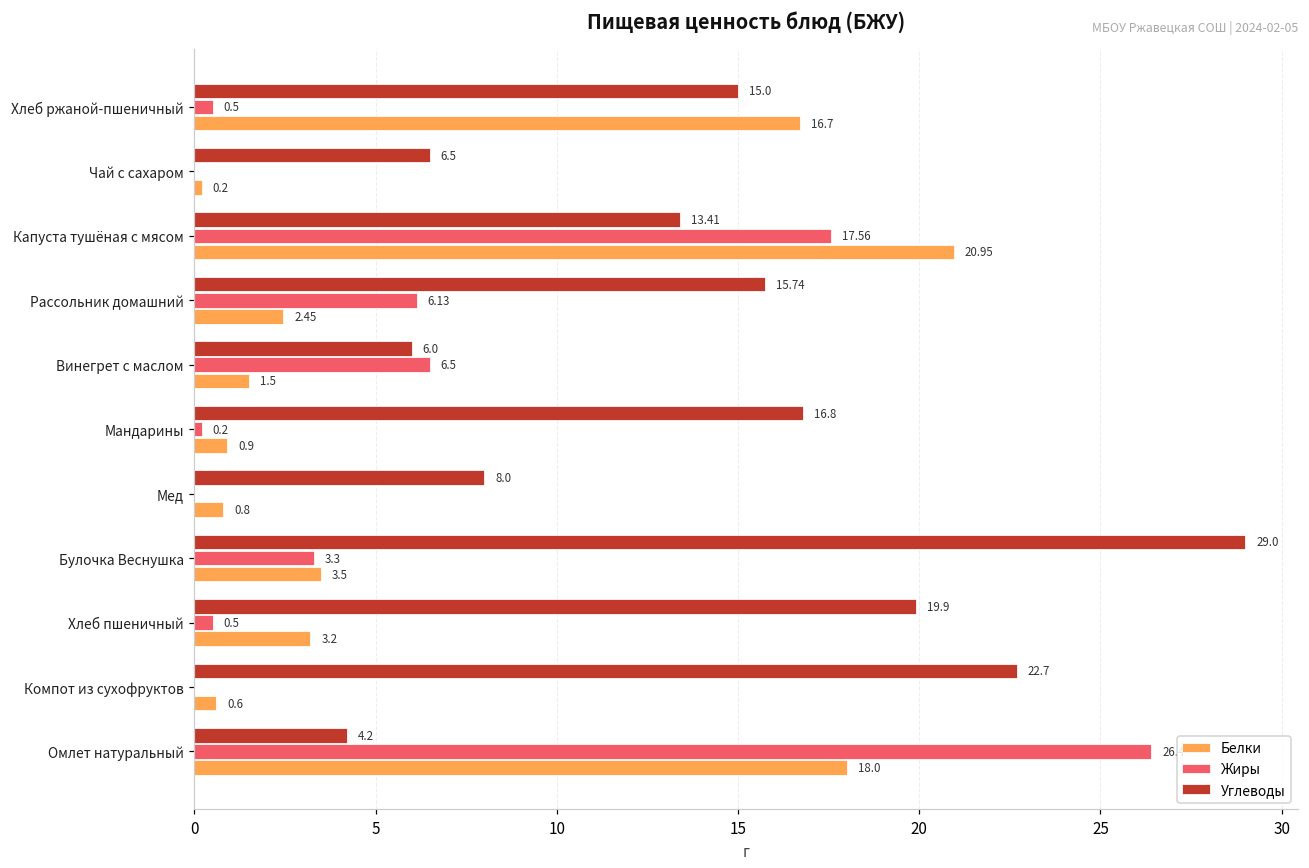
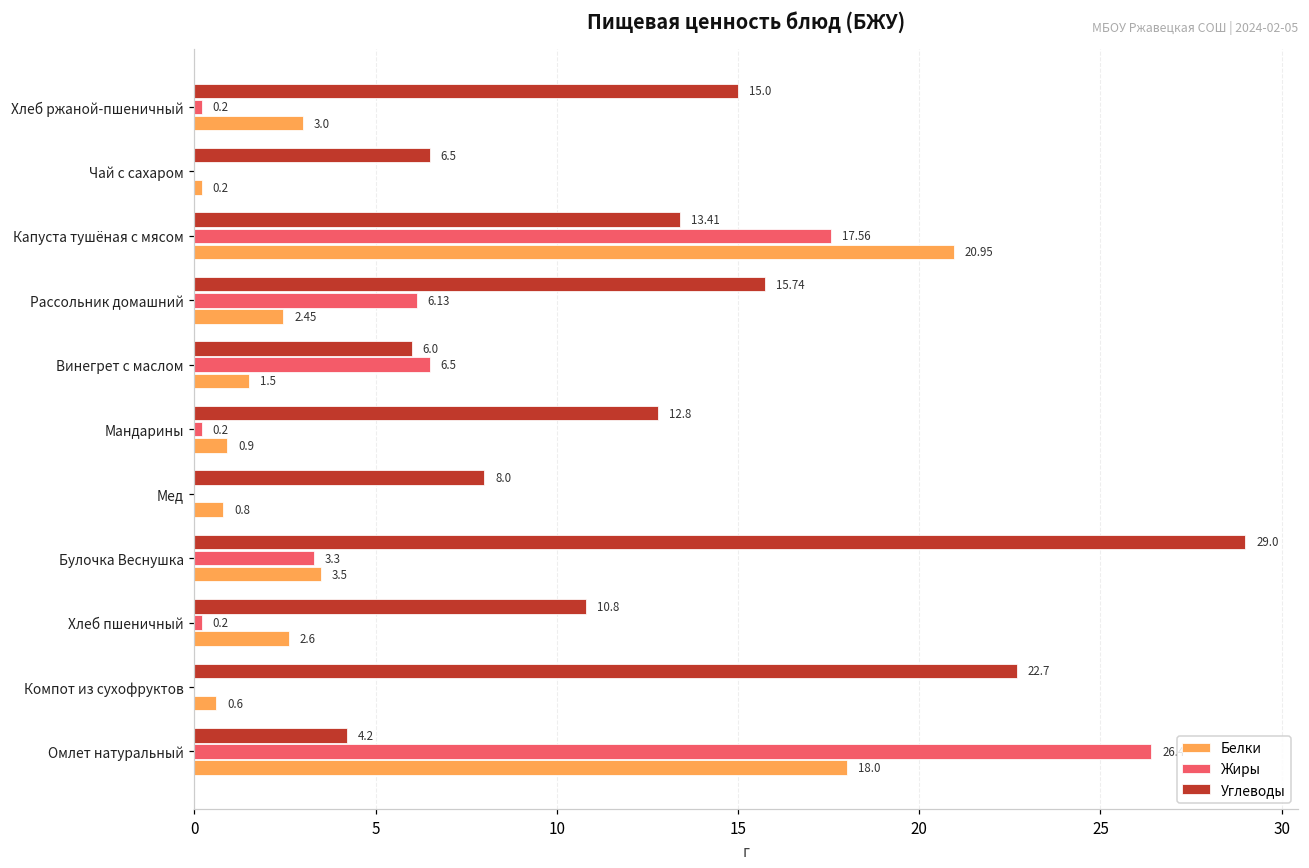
  {
    "Белки": {
-     "Хлеб ржаной-пшеничный": 16.7,
+     "Хлеб ржаной-пшеничный": 3.0,
      "Чай с сахаром": 0.2,
      "Капуста тушёная с мясом": 20.95,
      "Рассольник домашний": 2.45,
      "Винегрет с маслом": 1.5,
      "Мандарины": 0.9,
      "Мед": 0.8,
      "Булочка Веснушка": 3.5,
-     "Хлеб пшеничный": 3.2,
+     "Хлеб пшеничный": 2.6,
      "Компот из сухофруктов": 0.6,
      "Омлет натуральный": 18.0
    },
    "Жиры": {
-     "Хлеб ржаной-пшеничный": 0.5,
+     "Хлеб ржаной-пшеничный": 0.2,
      "Капуста тушёная с мясом": 17.56,
      "Рассольник домашний": 6.13,
      "Винегрет с маслом": 6.5,
      "Мандарины": 0.2,
      "Булочка Веснушка": 3.3,
-     "Хлеб пшеничный": 0.5
+     "Хлеб пшеничный": 0.2
    },
    "Углеводы": {
      "Хлеб ржаной-пшеничный": 15.0,
      "Чай с сахаром": 6.5,
      "Капуста тушёная с мясом": 13.41,
      "Рассольник домашний": 15.74,
      "Винегрет с маслом": 6.0,
-     "Мандарины": 16.8,
+     "Мандарины": 12.8,
      "Мед": 8.0,
      "Булочка Веснушка": 29.0,
-     "Хлеб пшеничный": 19.9,
+     "Хлеб пшеничный": 10.8,
      "Компот из сухофруктов": 22.7,
      "Омлет натуральный": 4.2
    }
  }
